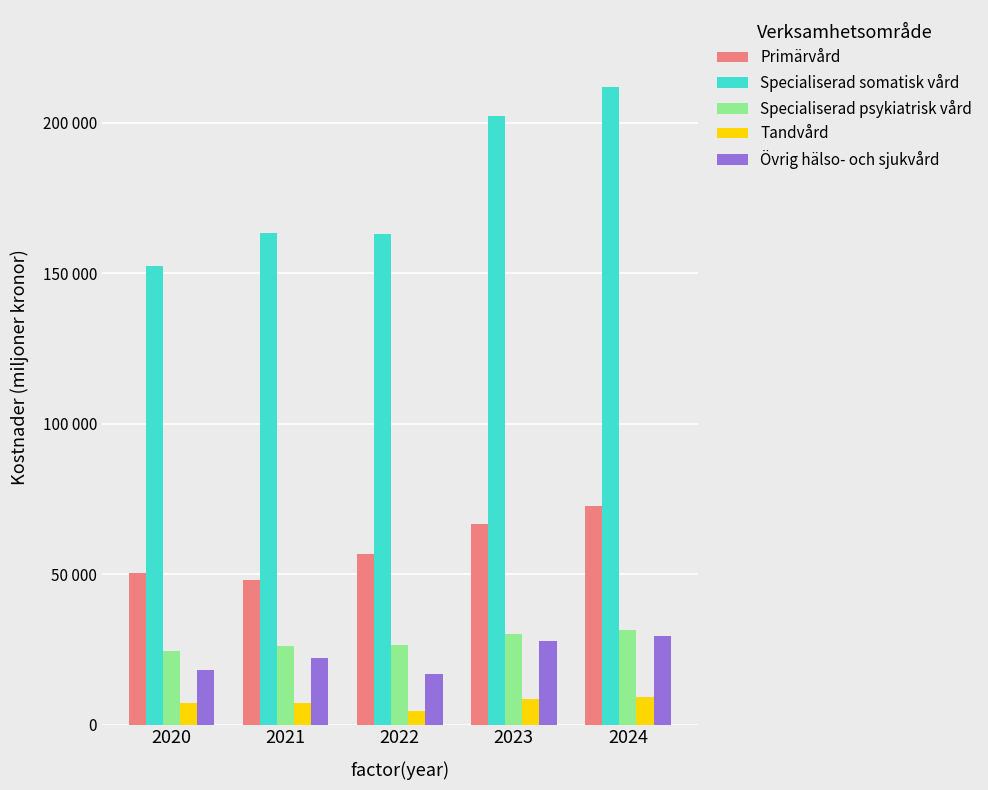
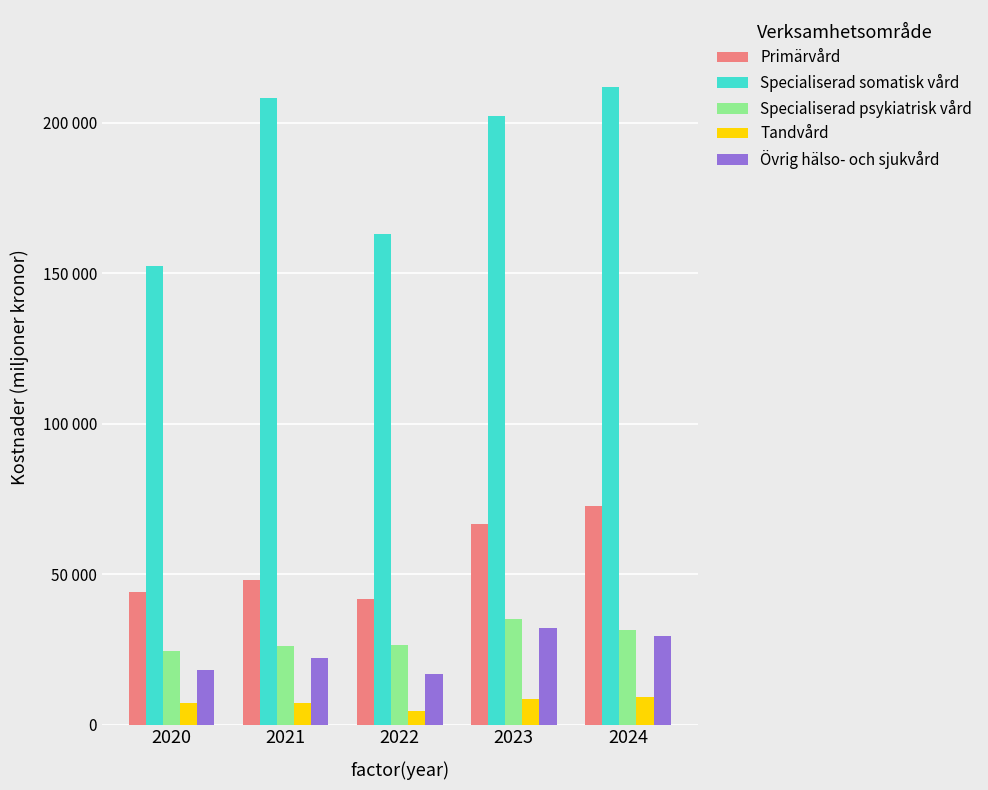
  {
    "Primärvård": {
-     "2020": 50000,
+     "2020": 44000,
      "2021": 48000,
-     "2022": 57000,
+     "2022": 42000,
      "2023": 67000,
      "2024": 73000
    },
    "Specialiserad somatisk vård": {
      "2020": 152000,
-     "2021": 163000,
+     "2021": 208000,
      "2022": 163000,
      "2023": 202000,
      "2024": 212000
    },
    "Specialiserad psykiatrisk vård": {
      "2020": 24000,
      "2021": 26000,
      "2022": 27000,
-     "2023": 30000,
+     "2023": 35000,
      "2024": 32000
    },
    "Tandvård": {
      "2020": 7000,
      "2021": 7000,
      "2022": 4000,
      "2023": 9000,
      "2024": 9000
    },
    "Övrig hälso- och sjukvård": {
      "2020": 18000,
      "2021": 22000,
      "2022": 17000,
-     "2023": 28000,
+     "2023": 32000,
      "2024": 30000
    }
  }
